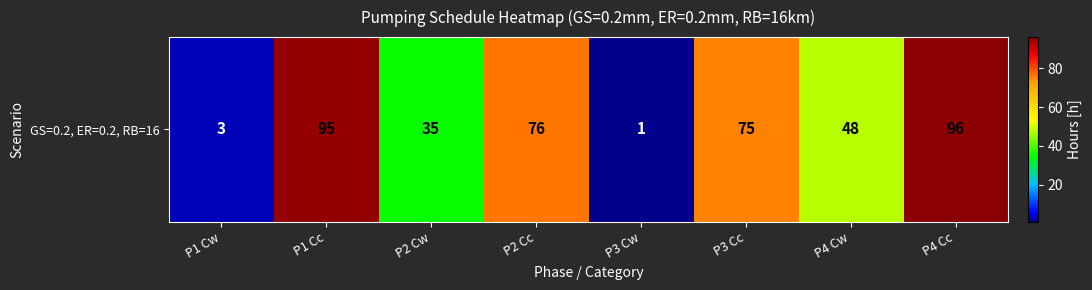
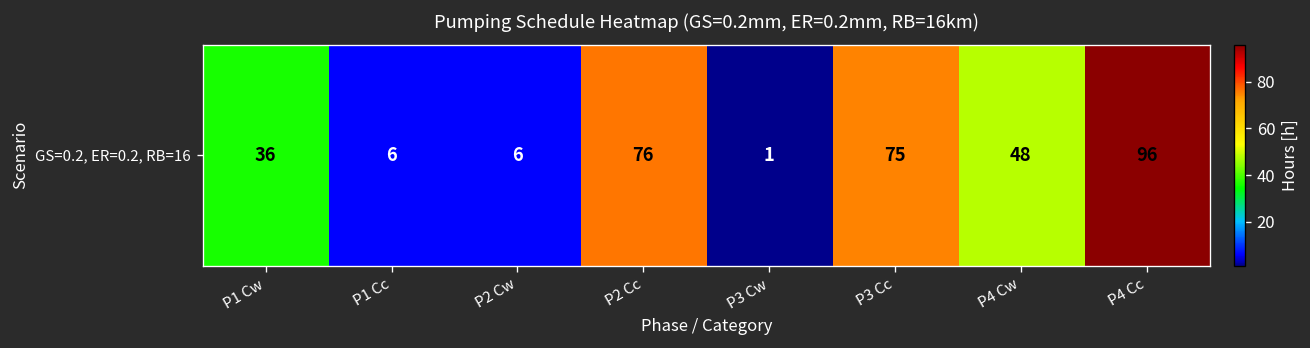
  {
    "GS=0.2, ER=0.2, RB=16": {
-     "P1 Cw": 3,
-     "P1 Cc": 95,
-     "P2 Cw": 35,
+     "P1 Cw": 36,
+     "P1 Cc": 6,
+     "P2 Cw": 6,
      "P2 Cc": 76,
      "P3 Cw": 1,
      "P3 Cc": 75,
      "P4 Cw": 48,
      "P4 Cc": 96
    }
  }
